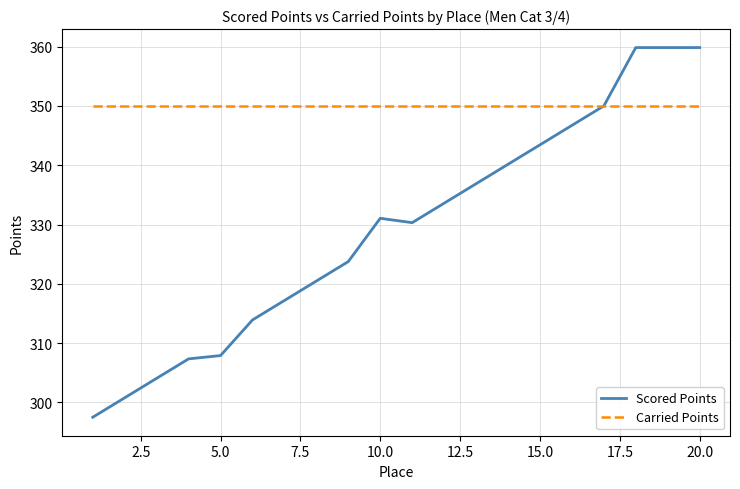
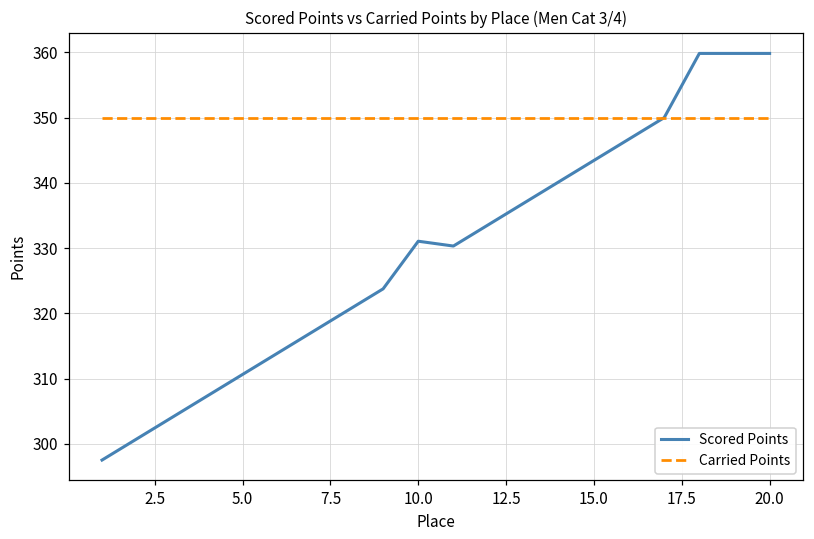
  {
    "Scored Points": {
-     "5.0": 308,
+     "5.0": 311,
      "10.0": 331,
      "15.0": 343,
      "20.0": 360
    },
    "Carried Points": {
      "5.0": 350,
      "10.0": 350,
      "15.0": 350,
      "20.0": 350
    }
  }
